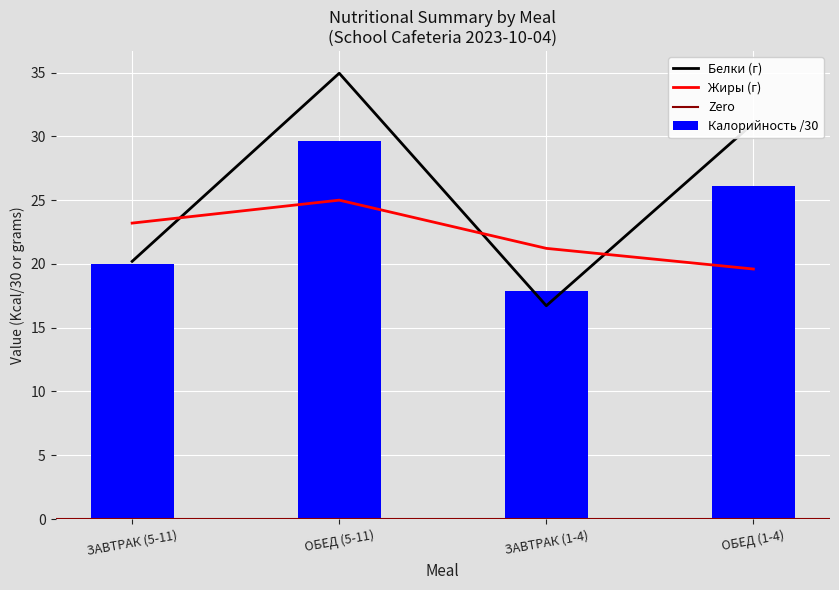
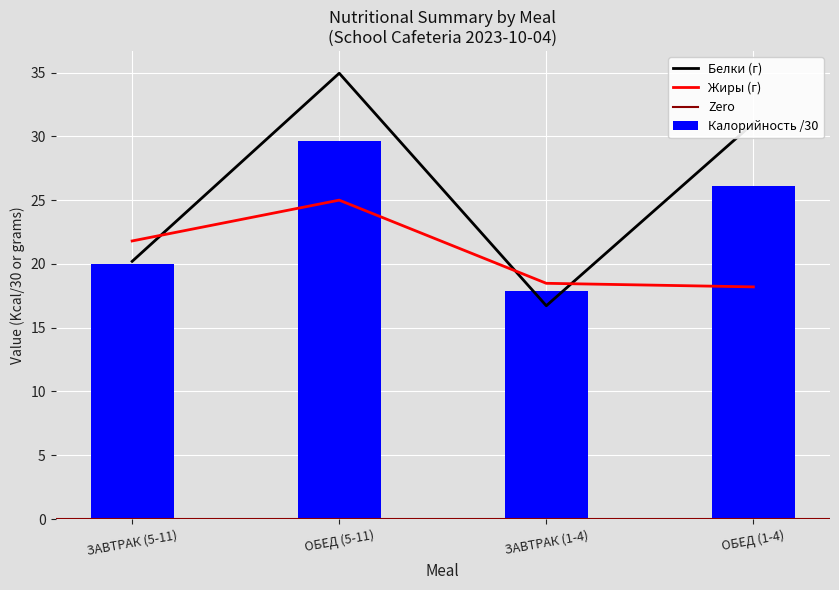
  {
    "Белки (г)": {
      "ЗАВТРАК (5-11)": 20.2,
      "ОБЕД (5-11)": 35.0,
      "ЗАВТРАК (1-4)": 16.7
    },
    "Жиры (г)": {
-     "ЗАВТРАК (5-11)": 23.2,
+     "ЗАВТРАК (5-11)": 21.8,
      "ОБЕД (5-11)": 25.0,
-     "ЗАВТРАК (1-4)": 21.2,
-     "ОБЕД (1-4)": 19.6
+     "ЗАВТРАК (1-4)": 18.5,
+     "ОБЕД (1-4)": 18.2
    }
  }
